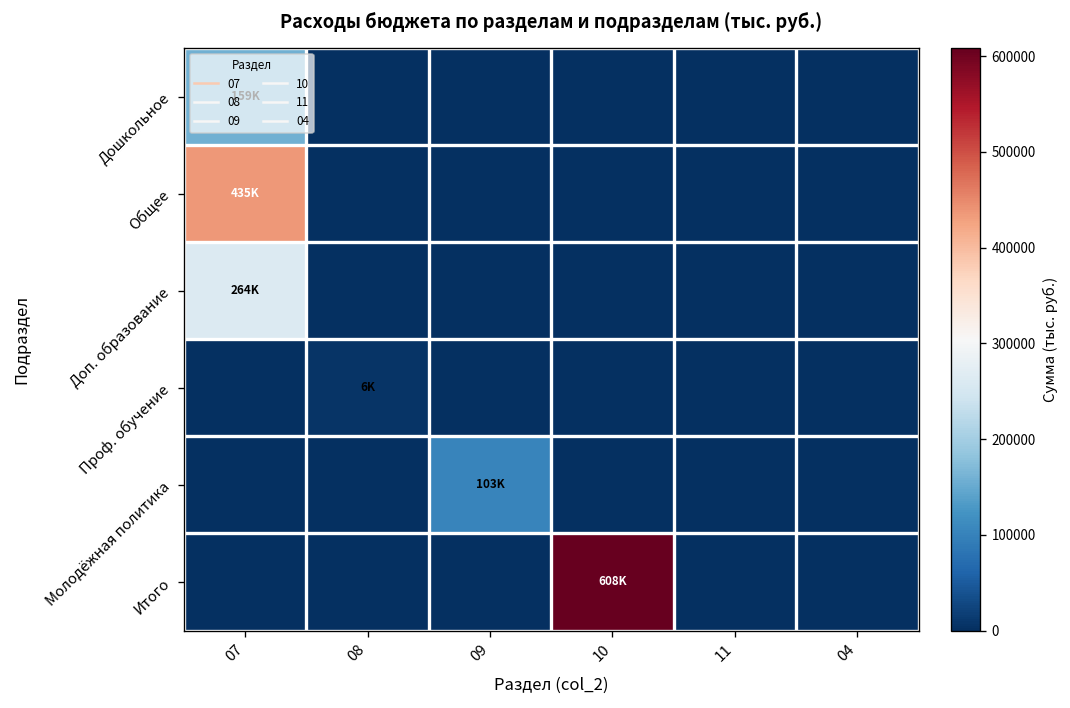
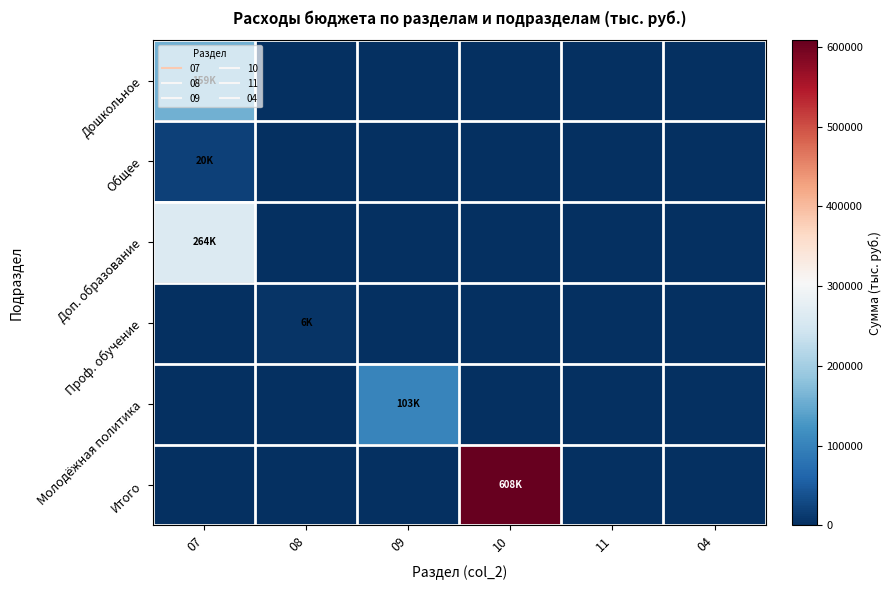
  {
    "Общее": {
-     "07": "435K"
+     "07": "20K"
    },
    "Доп. образование": {
      "07": "264K"
    },
    "Проф. обучение": {
      "08": "6K"
    },
    "Молодёжная политика": {
      "09": "103K"
    },
    "Итого": {
      "10": "608K"
    }
  }
